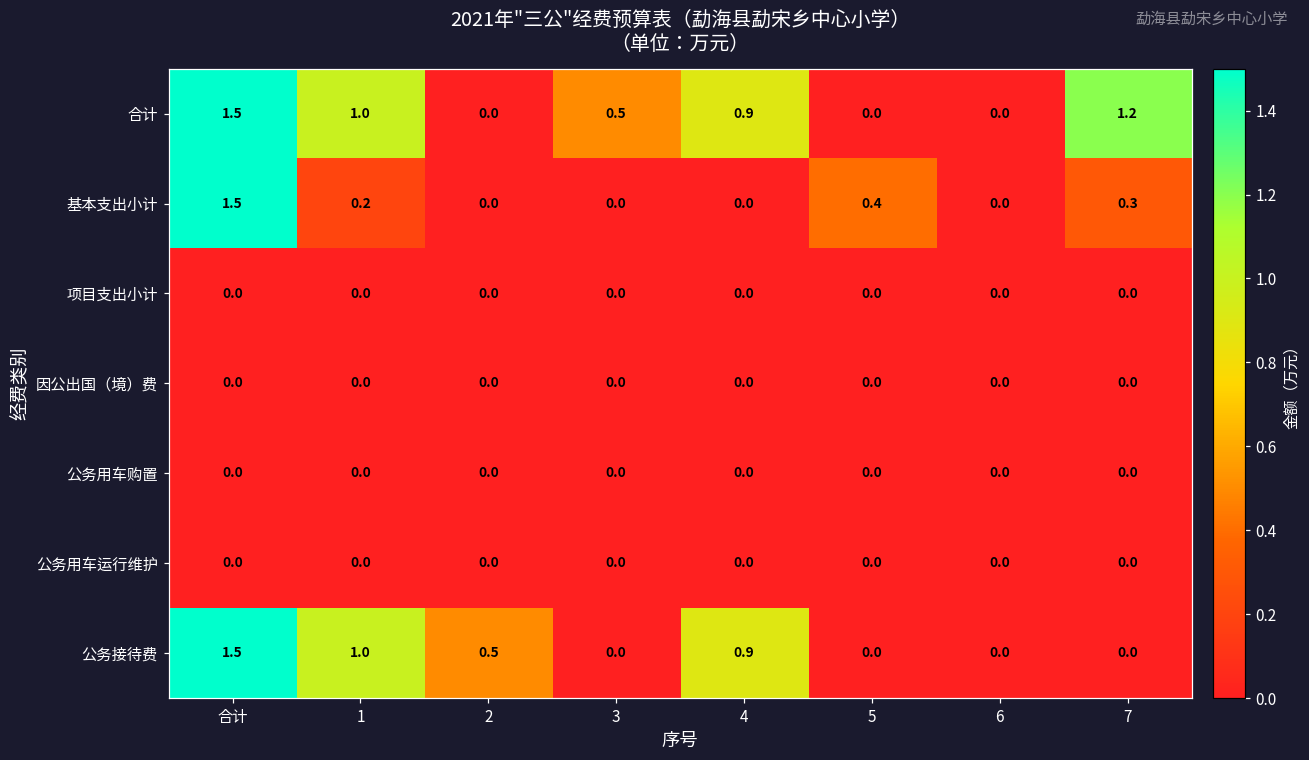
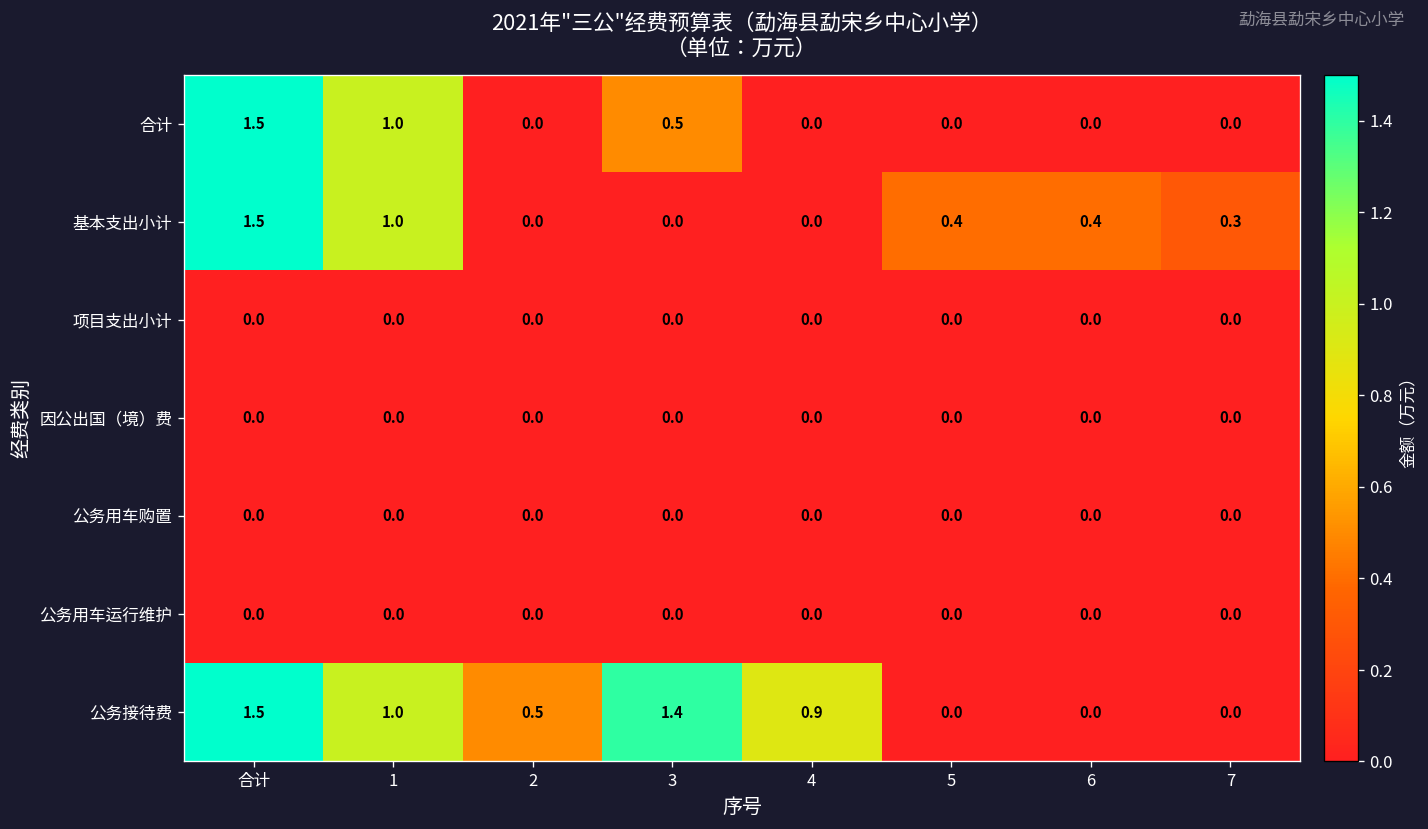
  {
    "合计": {
      "合计": 1.5,
      "1": 1.0,
      "2": 0.0,
      "3": 0.5,
-     "4": 0.9,
+     "4": 0.0,
      "5": 0.0,
      "6": 0.0,
-     "7": 1.2
+     "7": 0.0
    },
    "基本支出小计": {
      "合计": 1.5,
-     "1": 0.2,
+     "1": 1.0,
      "2": 0.0,
      "3": 0.0,
      "4": 0.0,
      "5": 0.4,
-     "6": 0.0,
+     "6": 0.4,
      "7": 0.3
    },
    "项目支出小计": {
      "合计": 0.0,
      "1": 0.0,
      "2": 0.0,
      "3": 0.0,
      "4": 0.0,
      "5": 0.0,
      "6": 0.0,
      "7": 0.0
    },
    "因公出国（境）费": {
      "合计": 0.0,
      "1": 0.0,
      "2": 0.0,
      "3": 0.0,
      "4": 0.0,
      "5": 0.0,
      "6": 0.0,
      "7": 0.0
    },
    "公务用车购置": {
      "合计": 0.0,
      "1": 0.0,
      "2": 0.0,
      "3": 0.0,
      "4": 0.0,
      "5": 0.0,
      "6": 0.0,
      "7": 0.0
    },
    "公务用车运行维护": {
      "合计": 0.0,
      "1": 0.0,
      "2": 0.0,
      "3": 0.0,
      "4": 0.0,
      "5": 0.0,
      "6": 0.0,
      "7": 0.0
    },
    "公务接待费": {
      "合计": 1.5,
      "1": 1.0,
      "2": 0.5,
-     "3": 0.0,
+     "3": 1.4,
      "4": 0.9,
      "5": 0.0,
      "6": 0.0,
      "7": 0.0
    }
  }
